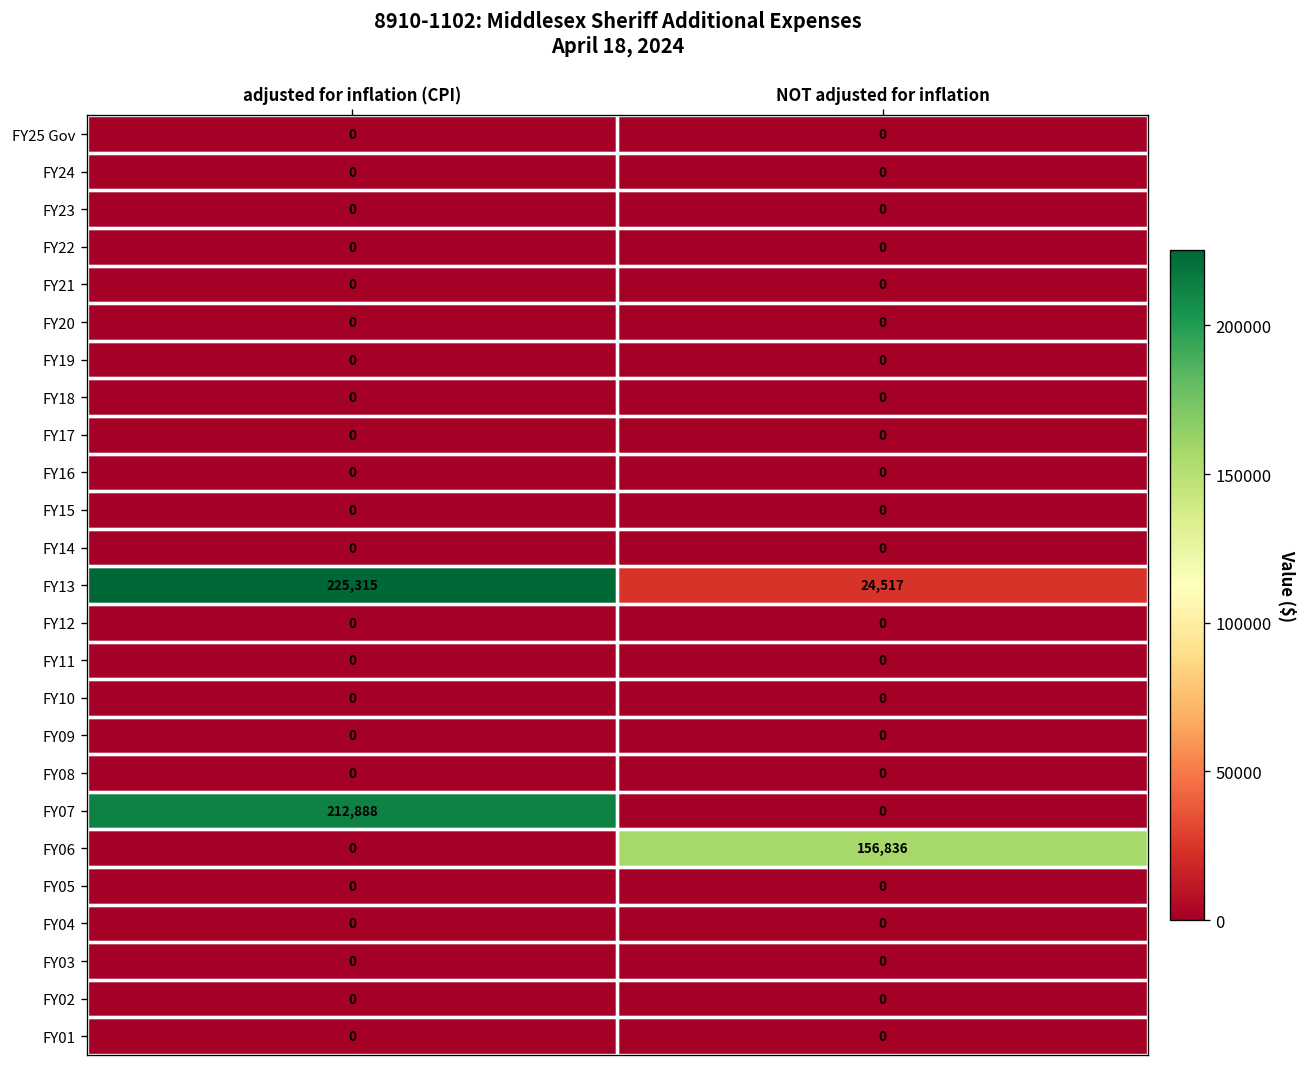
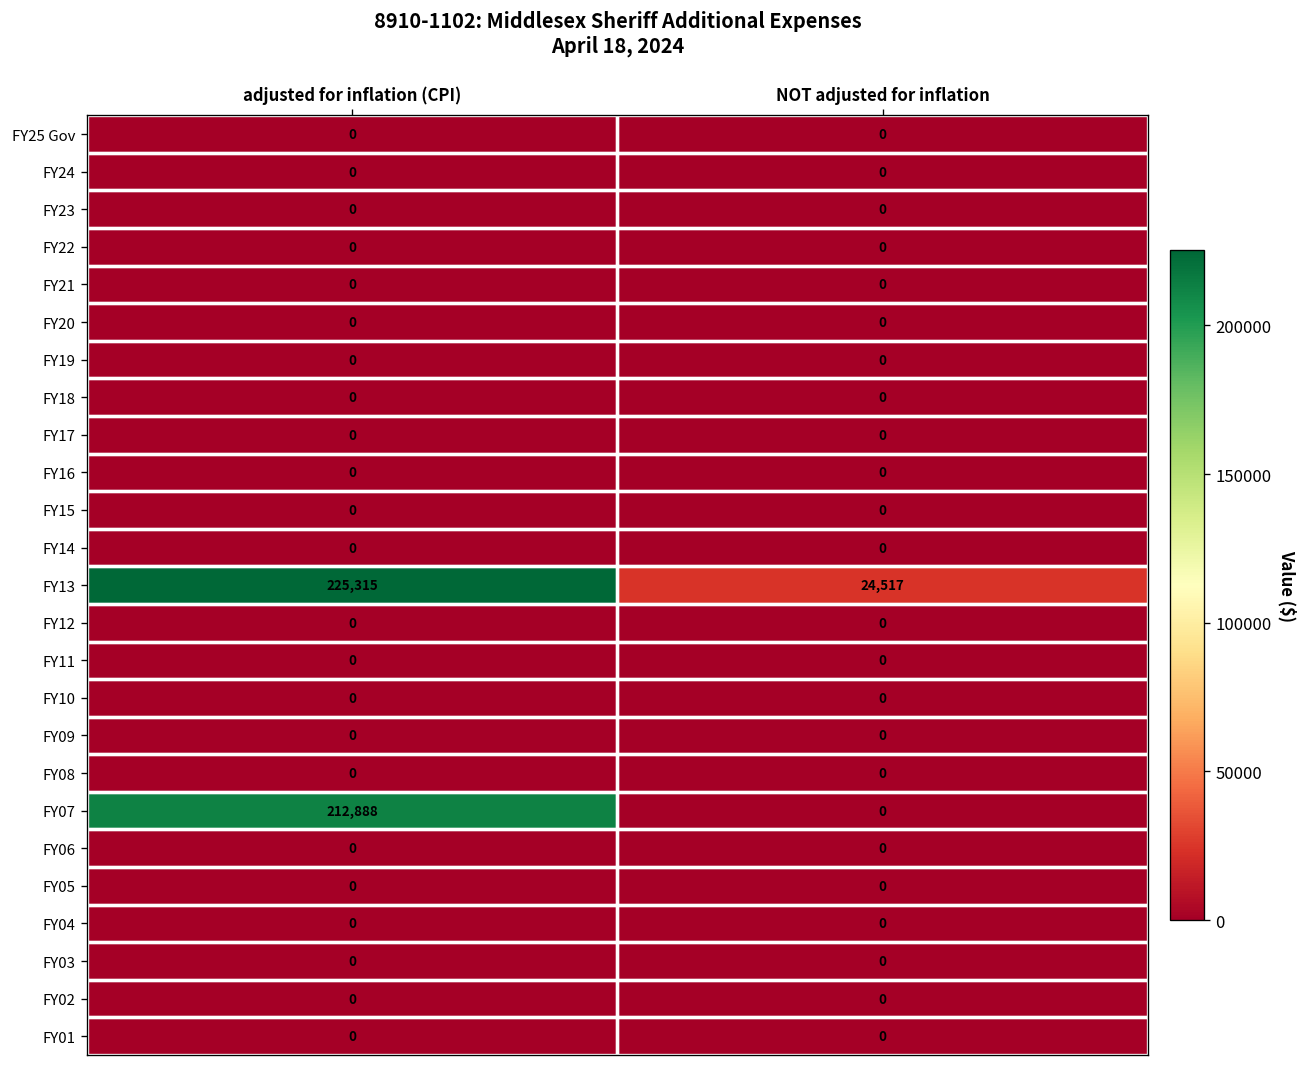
  {
    "FY25 Gov": {
      "adjusted for inflation (CPI)": "0",
      "NOT adjusted for inflation": "0"
    },
    "FY24": {
      "adjusted for inflation (CPI)": "0",
      "NOT adjusted for inflation": "0"
    },
    "FY23": {
      "adjusted for inflation (CPI)": "0",
      "NOT adjusted for inflation": "0"
    },
    "FY22": {
      "adjusted for inflation (CPI)": "0",
      "NOT adjusted for inflation": "0"
    },
    "FY21": {
      "adjusted for inflation (CPI)": "0",
      "NOT adjusted for inflation": "0"
    },
    "FY20": {
      "adjusted for inflation (CPI)": "0",
      "NOT adjusted for inflation": "0"
    },
    "FY19": {
      "adjusted for inflation (CPI)": "0",
      "NOT adjusted for inflation": "0"
    },
    "FY18": {
      "adjusted for inflation (CPI)": "0",
      "NOT adjusted for inflation": "0"
    },
    "FY17": {
      "adjusted for inflation (CPI)": "0",
      "NOT adjusted for inflation": "0"
    },
    "FY16": {
      "adjusted for inflation (CPI)": "0",
      "NOT adjusted for inflation": "0"
    },
    "FY15": {
      "adjusted for inflation (CPI)": "0",
      "NOT adjusted for inflation": "0"
    },
    "FY14": {
      "adjusted for inflation (CPI)": "0",
      "NOT adjusted for inflation": "0"
    },
    "FY13": {
      "adjusted for inflation (CPI)": "225,315",
      "NOT adjusted for inflation": "24,517"
    },
    "FY12": {
      "adjusted for inflation (CPI)": "0",
      "NOT adjusted for inflation": "0"
    },
    "FY11": {
      "adjusted for inflation (CPI)": "0",
      "NOT adjusted for inflation": "0"
    },
    "FY10": {
      "adjusted for inflation (CPI)": "0",
      "NOT adjusted for inflation": "0"
    },
    "FY09": {
      "adjusted for inflation (CPI)": "0",
      "NOT adjusted for inflation": "0"
    },
    "FY08": {
      "adjusted for inflation (CPI)": "0",
      "NOT adjusted for inflation": "0"
    },
    "FY07": {
      "adjusted for inflation (CPI)": "212,888",
      "NOT adjusted for inflation": "0"
    },
    "FY06": {
      "adjusted for inflation (CPI)": "0",
-     "NOT adjusted for inflation": "156,836"
+     "NOT adjusted for inflation": "0"
    },
    "FY05": {
      "adjusted for inflation (CPI)": "0",
      "NOT adjusted for inflation": "0"
    },
    "FY04": {
      "adjusted for inflation (CPI)": "0",
      "NOT adjusted for inflation": "0"
    },
    "FY03": {
      "adjusted for inflation (CPI)": "0",
      "NOT adjusted for inflation": "0"
    },
    "FY02": {
      "adjusted for inflation (CPI)": "0",
      "NOT adjusted for inflation": "0"
    },
    "FY01": {
      "adjusted for inflation (CPI)": "0",
      "NOT adjusted for inflation": "0"
    }
  }
